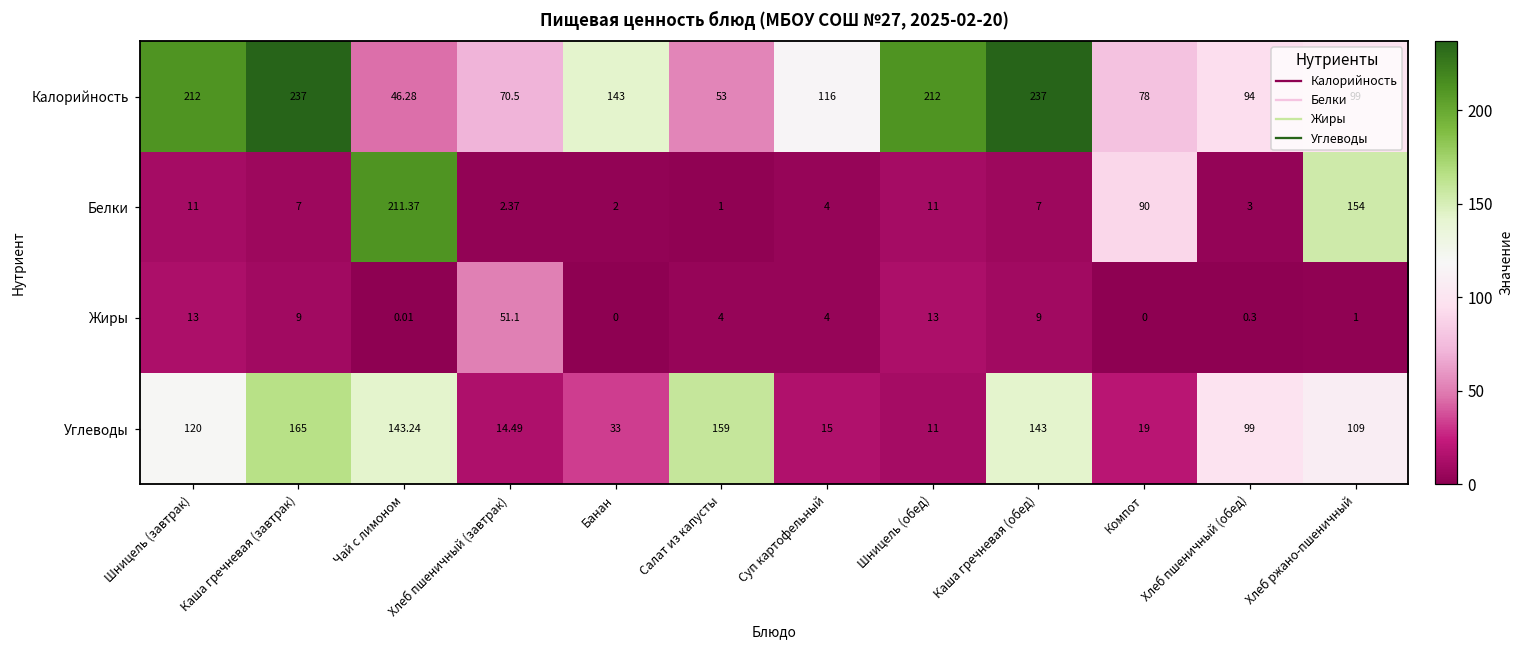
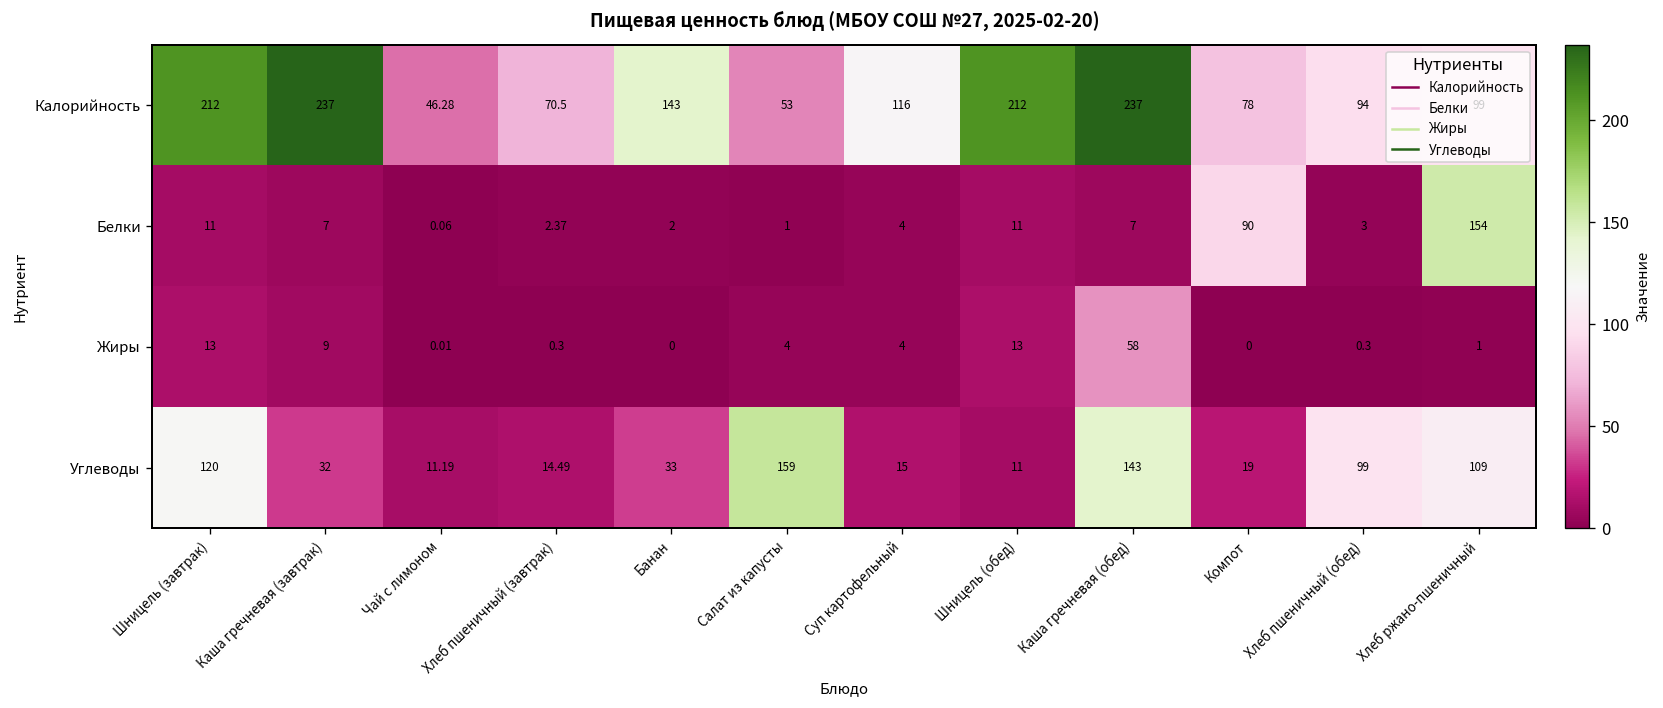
  {
    "Калорийность": {
      "Шницель (завтрак)": 212,
      "Каша гречневая (завтрак)": 237,
      "Чай с лимоном": 46.28,
      "Хлеб пшеничный (завтрак)": 70.5,
      "Банан": 143,
      "Салат из капусты": 53,
      "Суп картофельный": 116,
      "Шницель (обед)": 212,
      "Каша гречневая (обед)": 237,
      "Компот": 78,
      "Хлеб пшеничный (обед)": 94
    },
    "Белки": {
      "Шницель (завтрак)": 11,
      "Каша гречневая (завтрак)": 7,
-     "Чай с лимоном": 211.37,
+     "Чай с лимоном": 0.06,
      "Хлеб пшеничный (завтрак)": 2.37,
      "Банан": 2,
      "Салат из капусты": 1,
      "Суп картофельный": 4,
      "Шницель (обед)": 11,
      "Каша гречневая (обед)": 7,
      "Компот": 90,
      "Хлеб пшеничный (обед)": 3,
      "Хлеб ржано-пшеничный": 154
    },
    "Жиры": {
      "Шницель (завтрак)": 13,
      "Каша гречневая (завтрак)": 9,
      "Чай с лимоном": 0.01,
-     "Хлеб пшеничный (завтрак)": 51.1,
+     "Хлеб пшеничный (завтрак)": 0.3,
      "Банан": 0,
      "Салат из капусты": 4,
      "Суп картофельный": 4,
      "Шницель (обед)": 13,
-     "Каша гречневая (обед)": 9,
+     "Каша гречневая (обед)": 58,
      "Компот": 0,
      "Хлеб пшеничный (обед)": 0.3,
      "Хлеб ржано-пшеничный": 1
    },
    "Углеводы": {
      "Шницель (завтрак)": 120,
-     "Каша гречневая (завтрак)": 165,
-     "Чай с лимоном": 143.24,
+     "Каша гречневая (завтрак)": 32,
+     "Чай с лимоном": 11.19,
      "Хлеб пшеничный (завтрак)": 14.49,
      "Банан": 33,
      "Салат из капусты": 159,
      "Суп картофельный": 15,
      "Шницель (обед)": 11,
      "Каша гречневая (обед)": 143,
      "Компот": 19,
      "Хлеб пшеничный (обед)": 99,
      "Хлеб ржано-пшеничный": 109
    }
  }
